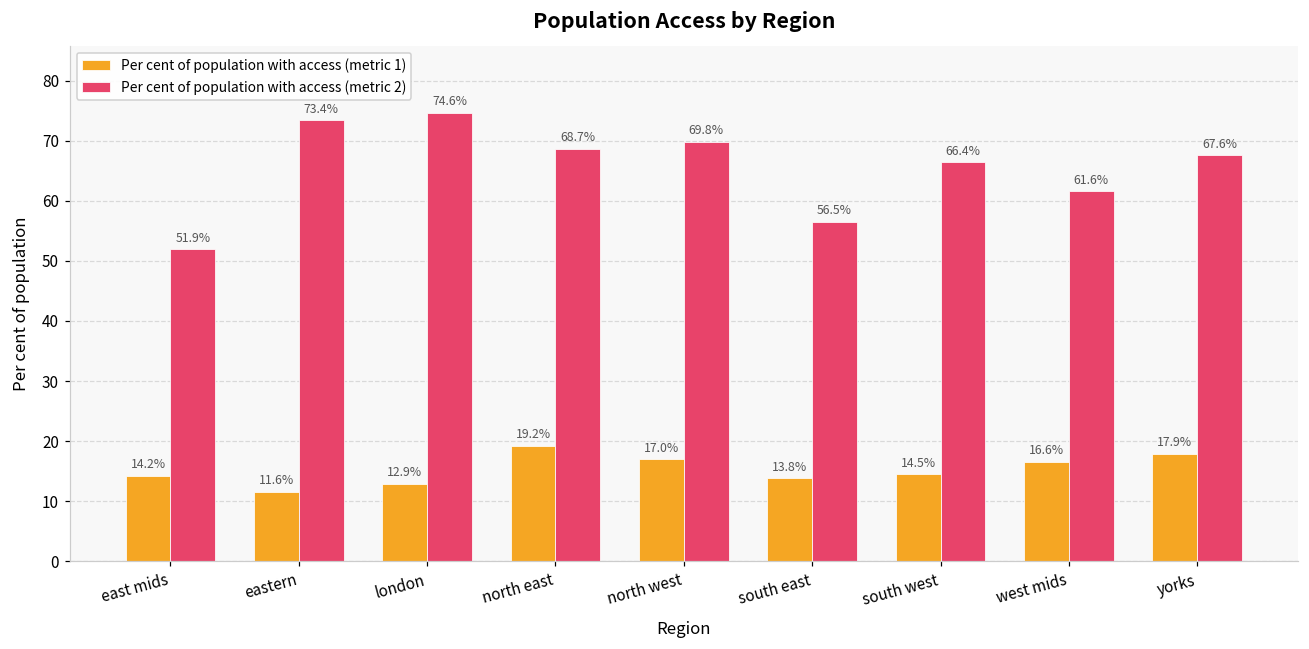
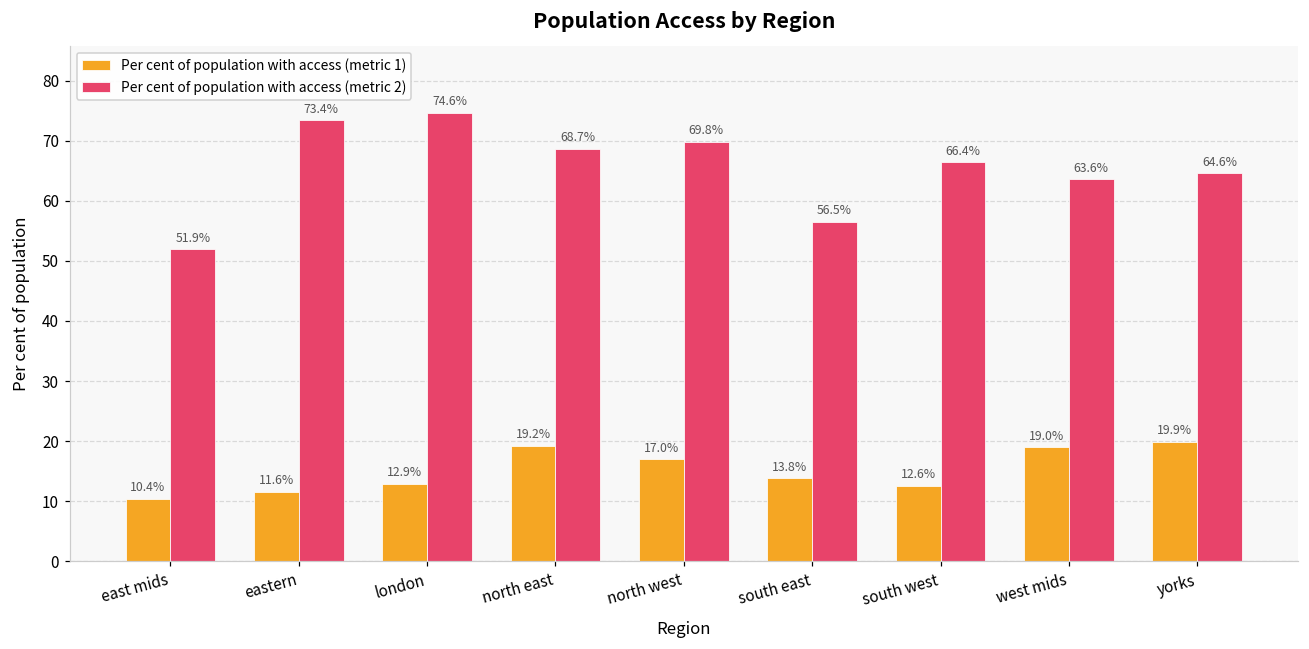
  {
    "Per cent of population with access (metric 1)": {
-     "east mids": "14.2%",
+     "east mids": "10.4%",
      "eastern": "11.6%",
      "london": "12.9%",
      "north east": "19.2%",
      "north west": "17.0%",
      "south east": "13.8%",
-     "south west": "14.5%",
-     "west mids": "16.6%",
-     "yorks": "17.9%"
+     "south west": "12.6%",
+     "west mids": "19.0%",
+     "yorks": "19.9%"
    },
    "Per cent of population with access (metric 2)": {
      "east mids": "51.9%",
      "eastern": "73.4%",
      "london": "74.6%",
      "north east": "68.7%",
      "north west": "69.8%",
      "south east": "56.5%",
      "south west": "66.4%",
-     "west mids": "61.6%",
-     "yorks": "67.6%"
+     "west mids": "63.6%",
+     "yorks": "64.6%"
    }
  }
